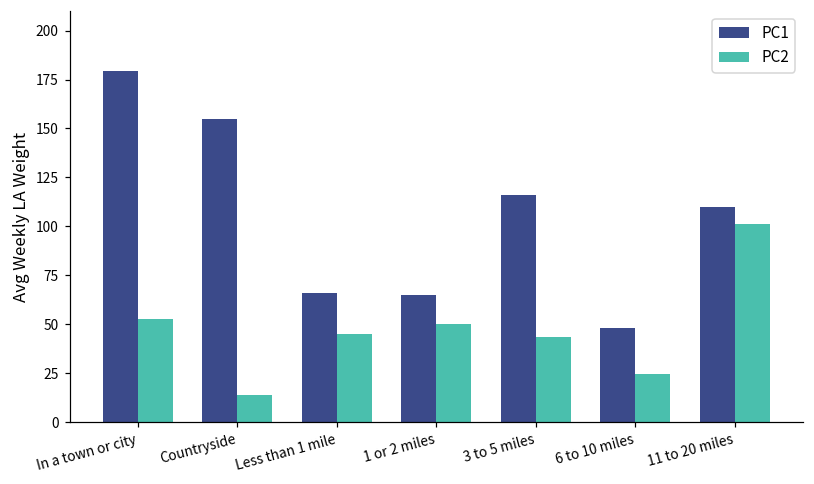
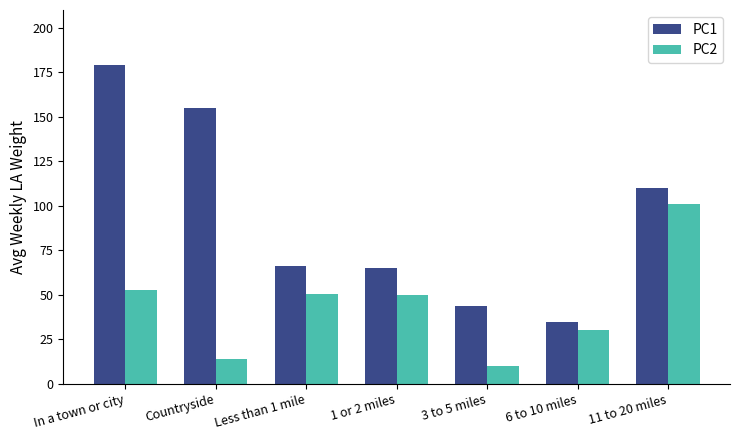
  {
    "PC1": {
      "In a town or city": 179,
      "Countryside": 155,
      "Less than 1 mile": 66,
      "1 or 2 miles": 65,
-     "3 to 5 miles": 116,
-     "6 to 10 miles": 48,
+     "3 to 5 miles": 43,
+     "6 to 10 miles": 35,
      "11 to 20 miles": 110
    },
    "PC2": {
      "In a town or city": 53,
      "Countryside": 14,
-     "Less than 1 mile": 45,
+     "Less than 1 mile": 51,
      "1 or 2 miles": 50,
-     "3 to 5 miles": 43,
-     "6 to 10 miles": 24,
+     "3 to 5 miles": 10,
+     "6 to 10 miles": 30,
      "11 to 20 miles": 101
    }
  }
